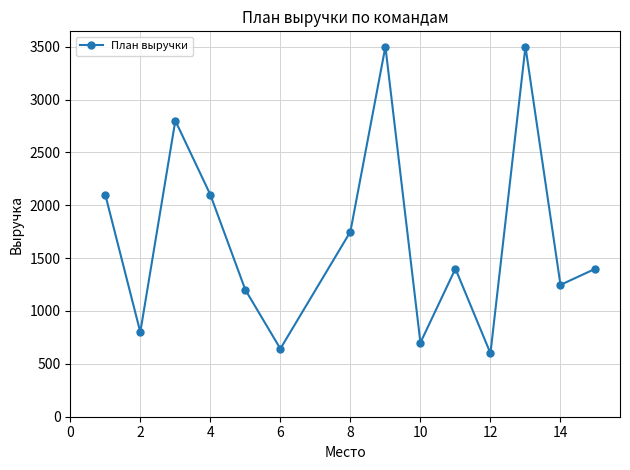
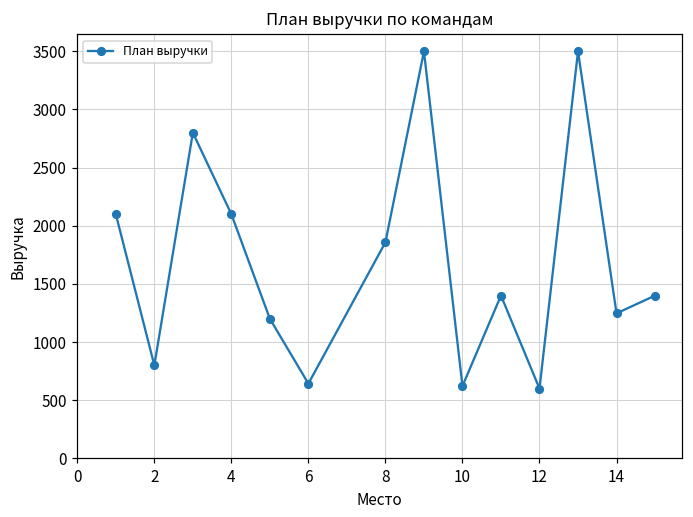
  {
    "2": 800,
    "4": 2100,
    "6": 640,
-   "8": 1750,
-   "10": 700,
+   "8": 1860,
+   "10": 620,
    "12": 600,
    "14": 1250
  }
